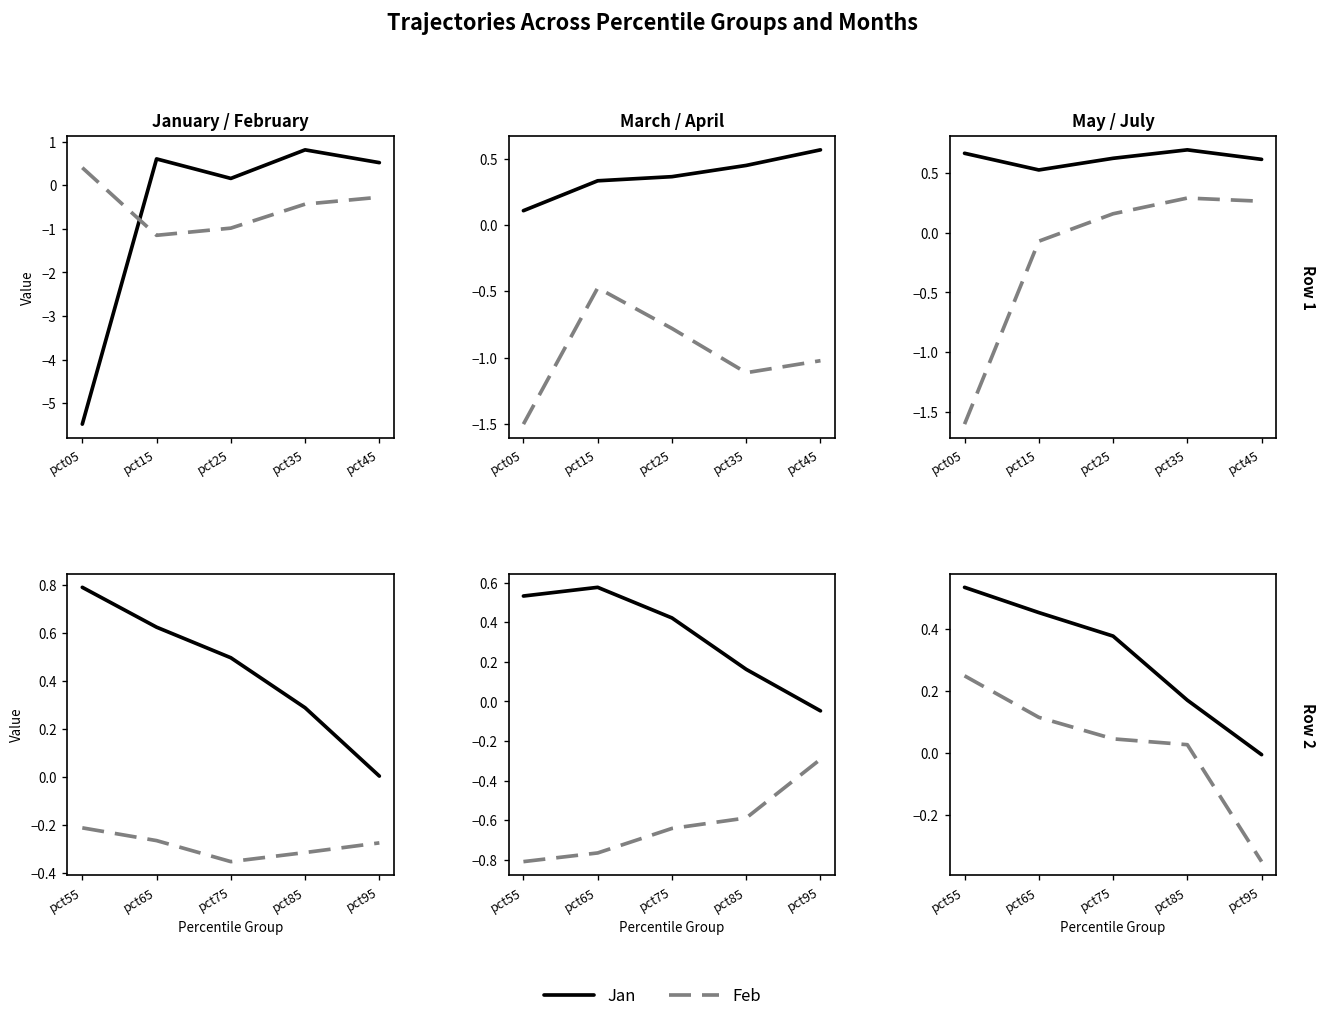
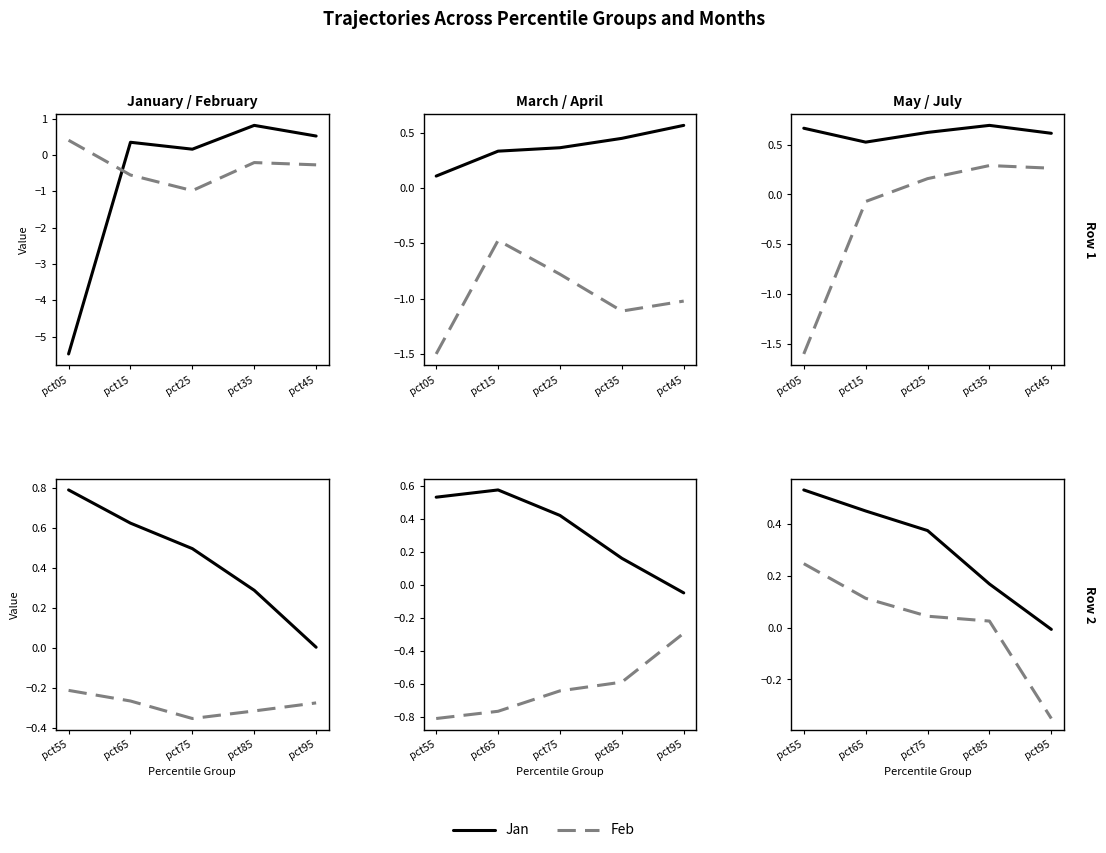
  {
    "January / February": {
      "Jan": {
        "pct05": -5.5,
-       "pct15": 0.6,
+       "pct15": 0.3,
        "pct25": 0.2,
        "pct35": 0.8,
        "pct45": 0.5
      },
      "Feb": {
        "pct05": 0.4,
-       "pct15": -1.1,
+       "pct15": -0.6,
        "pct25": -1.0,
-       "pct35": -0.4,
+       "pct35": -0.2,
        "pct45": -0.3
      }
    }
  }
